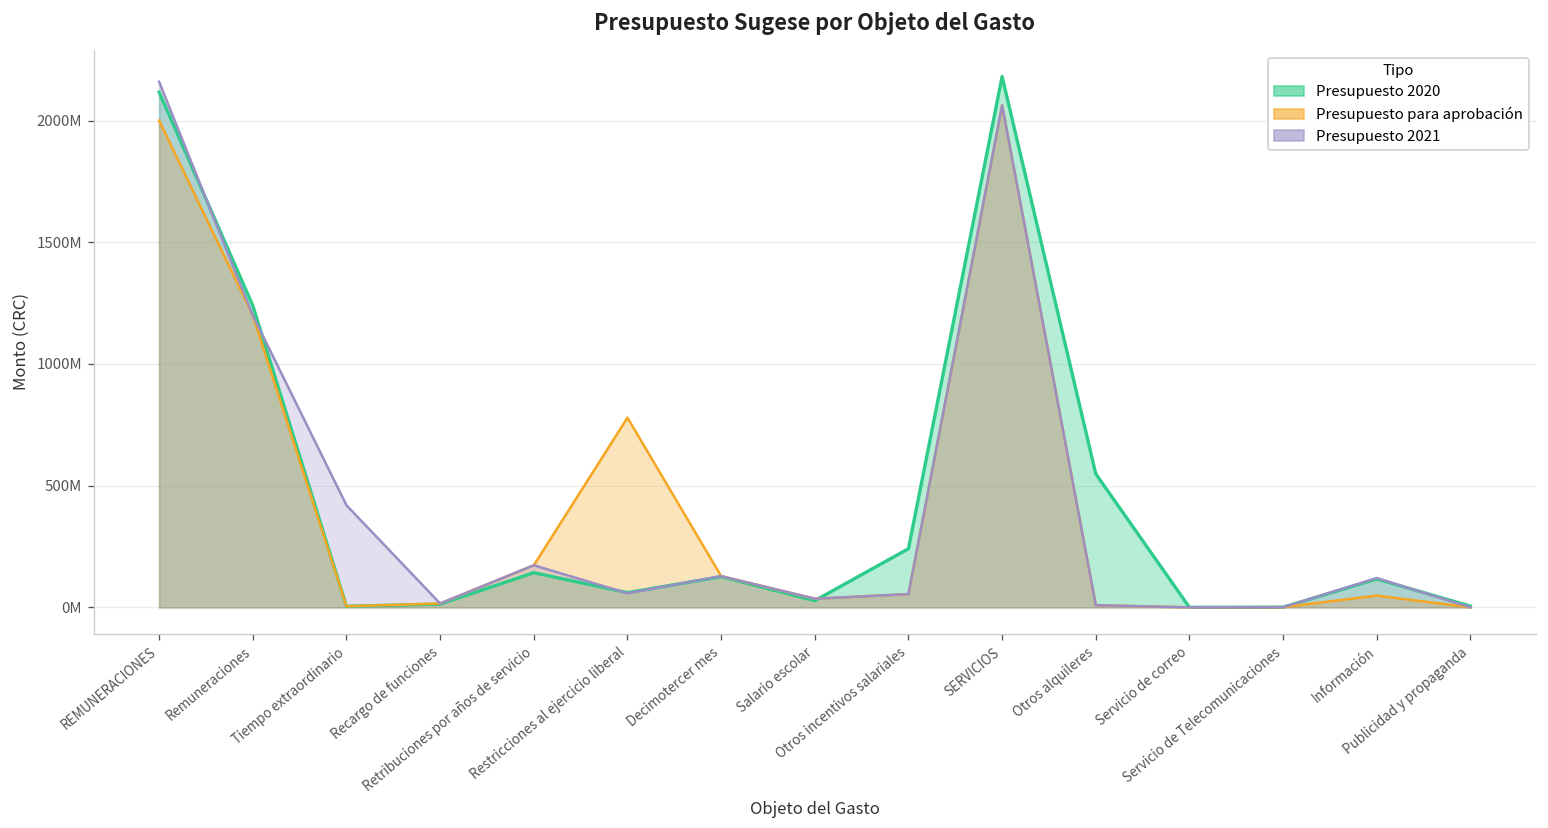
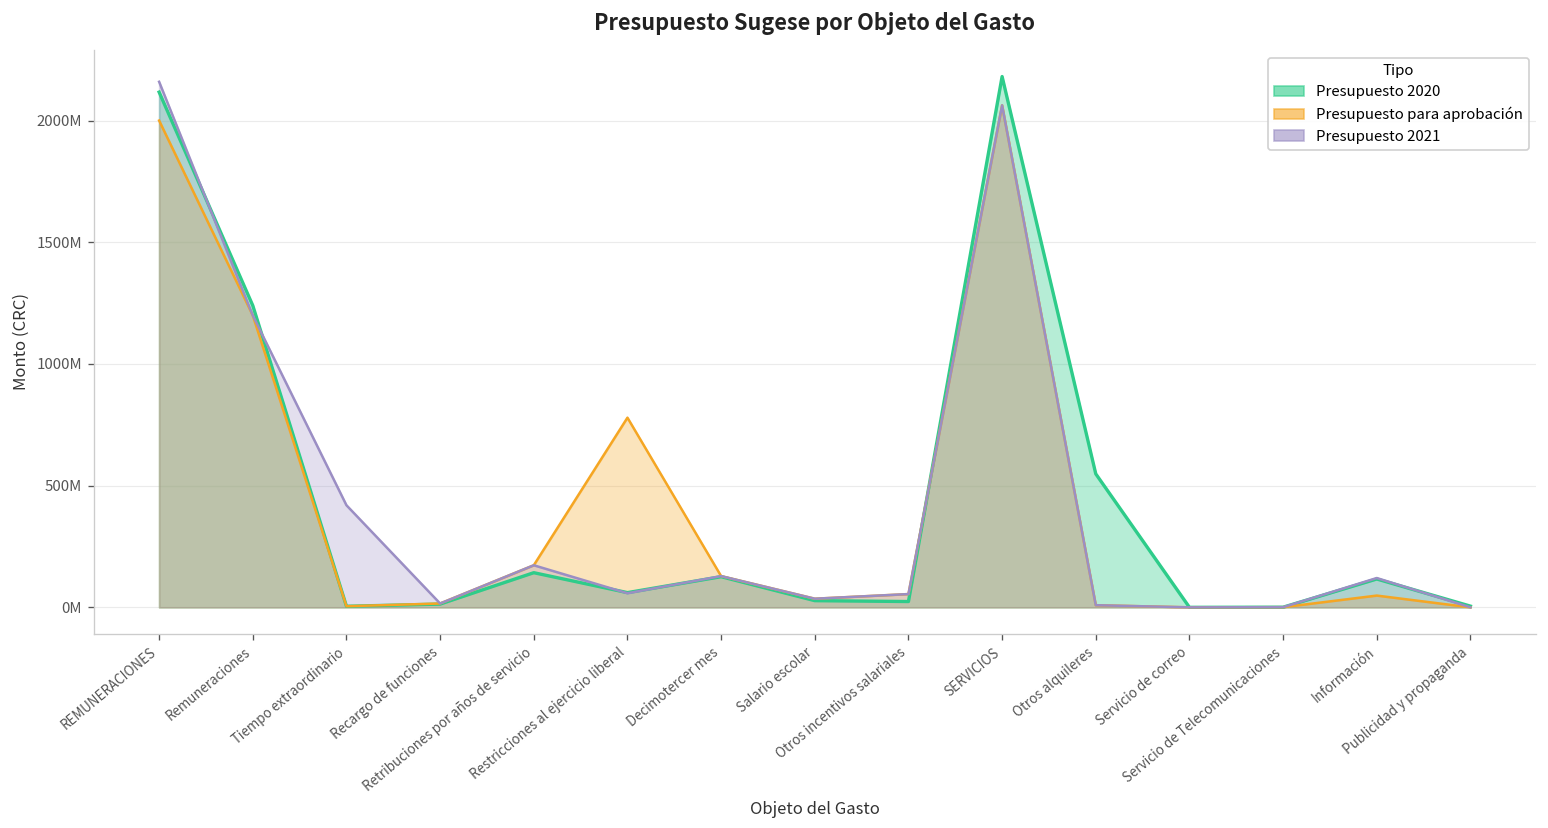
  {
    "Presupuesto 2020": {
      "REMUNERACIONES": 2120000000,
      "Remuneraciones": 1240000000,
      "Retribuciones por años de servicio": 140000000,
-     "Otros incentivos salariales": 240000000,
+     "Otros incentivos salariales": 20000000,
      "SERVICIOS": 2180000000,
      "Otros alquileres": 550000000
    },
    "Presupuesto para aprobación": {
      "REMUNERACIONES": 2000000000,
      "Restricciones al ejercicio liberal": 780000000,
      "Información": 50000000
    },
    "Presupuesto 2021": {
      "REMUNERACIONES": 2160000000,
      "Tiempo extraordinario": 420000000
    }
  }
